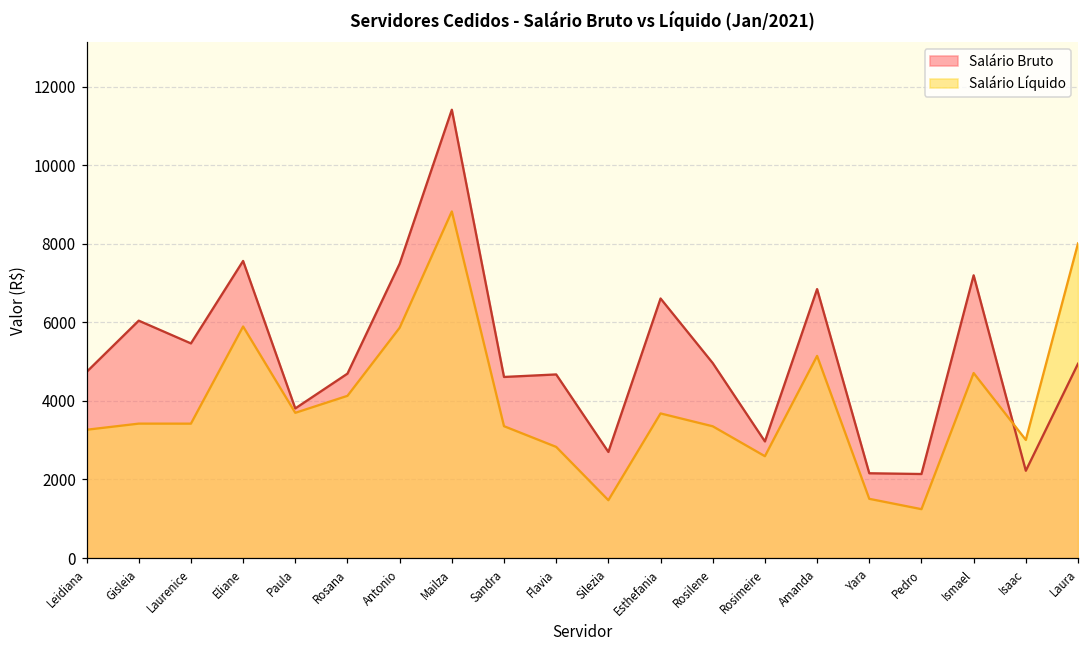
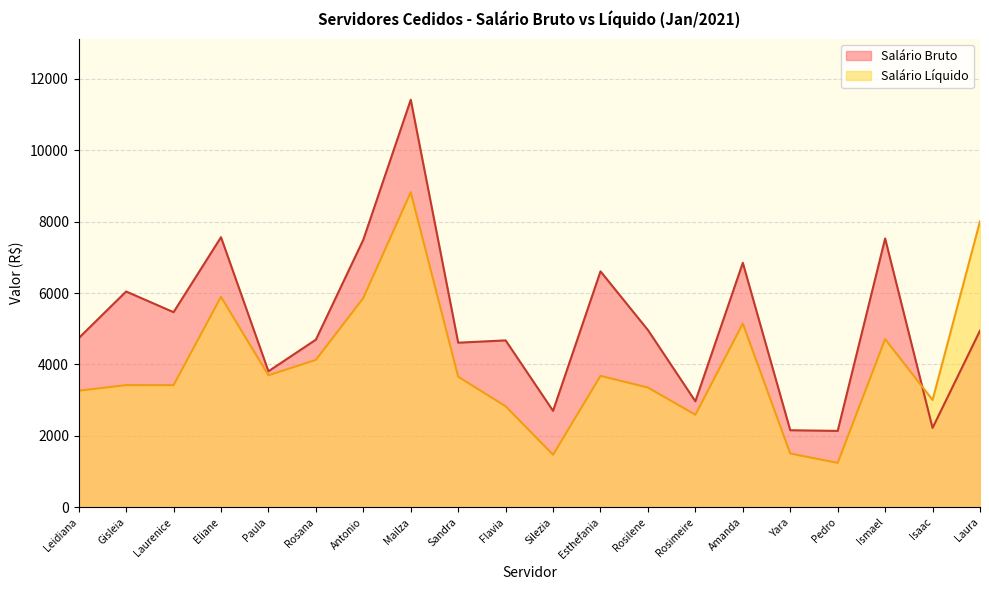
  {
    "Salário Bruto": {
      "Leidiana": 4700,
      "Gisleia": 6000,
      "Laurenice": 5500,
      "Eliane": 7600,
      "Paula": 3800,
      "Rosana": 4700,
      "Antonio": 7500,
      "Mailza": 11400,
      "Sandra": 4600,
      "Flavia": 4700,
      "Silezia": 2700,
      "Esthefania": 6600,
      "Rosilene": 5000,
      "Rosimeire": 3000,
      "Amanda": 6800,
      "Yara": 2200,
      "Pedro": 2100,
-     "Ismael": 7200,
+     "Ismael": 7500,
      "Isaac": 2200,
      "Laura": 4900
    },
    "Salário Líquido": {
      "Leidiana": 3300,
      "Gisleia": 3400,
      "Laurenice": 3400,
      "Eliane": 5900,
      "Paula": 3700,
      "Rosana": 4100,
      "Antonio": 5900,
      "Mailza": 8800,
-     "Sandra": 3400,
+     "Sandra": 3700,
      "Flavia": 2800,
      "Silezia": 1500,
      "Esthefania": 3700,
      "Rosilene": 3400,
      "Rosimeire": 2600,
      "Amanda": 5100,
      "Yara": 1500,
      "Pedro": 1200,
      "Ismael": 4700,
      "Isaac": 3000,
      "Laura": 8000
    }
  }
